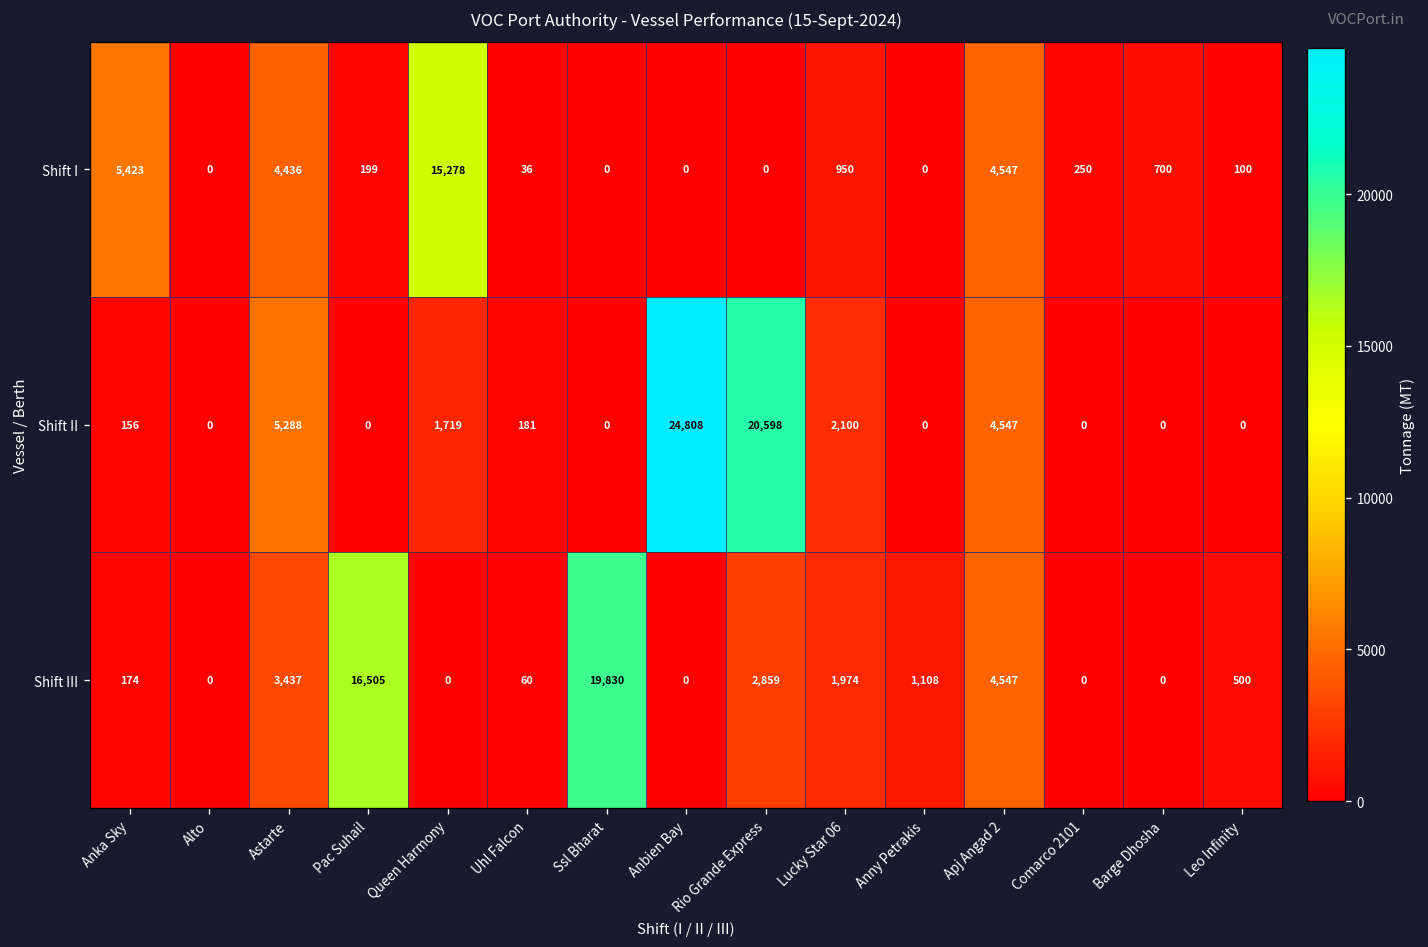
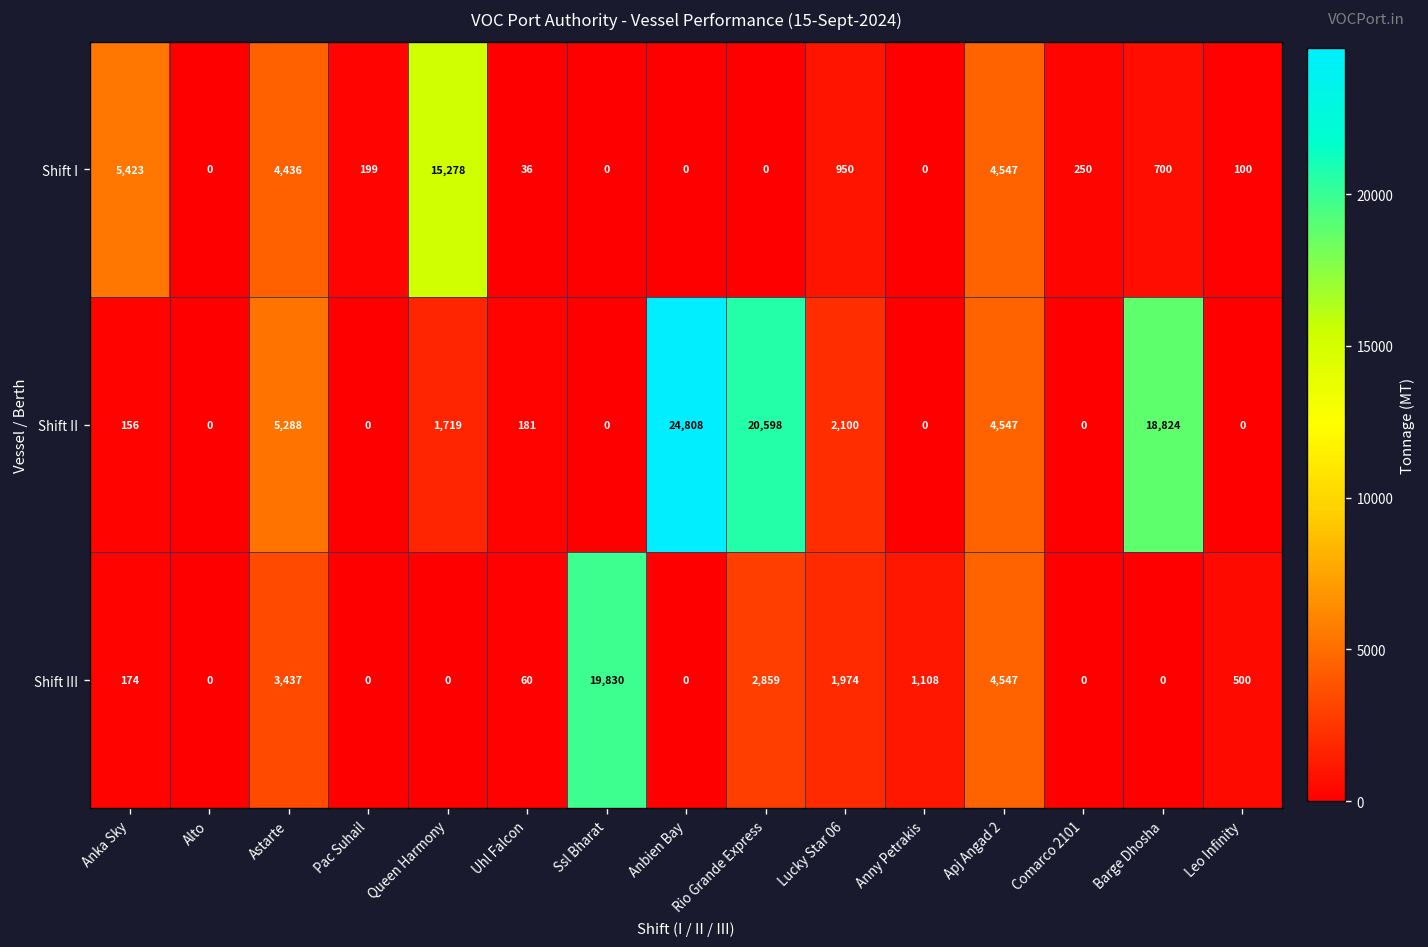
  {
    "Shift I": {
      "Anka Sky": "5,423",
      "Alto": "0",
      "Astarte": "4,436",
      "Pac Suhail": "199",
      "Queen Harmony": "15,278",
      "Uhl Falcon": "36",
      "Ssl Bharat": "0",
      "Anbien Bay": "0",
      "Rio Grande Express": "0",
      "Lucky Star 06": "950",
      "Anny Petrakis": "0",
      "Apj Angad 2": "4,547",
      "Comarco 2101": "250",
      "Barge Dhosha": "700",
      "Leo Infinity": "100"
    },
    "Shift II": {
      "Anka Sky": "156",
      "Alto": "0",
      "Astarte": "5,288",
      "Pac Suhail": "0",
      "Queen Harmony": "1,719",
      "Uhl Falcon": "181",
      "Ssl Bharat": "0",
      "Anbien Bay": "24,808",
      "Rio Grande Express": "20,598",
      "Lucky Star 06": "2,100",
      "Anny Petrakis": "0",
      "Apj Angad 2": "4,547",
      "Comarco 2101": "0",
-     "Barge Dhosha": "0",
+     "Barge Dhosha": "18,824",
      "Leo Infinity": "0"
    },
    "Shift III": {
      "Anka Sky": "174",
      "Alto": "0",
      "Astarte": "3,437",
-     "Pac Suhail": "16,505",
+     "Pac Suhail": "0",
      "Queen Harmony": "0",
      "Uhl Falcon": "60",
      "Ssl Bharat": "19,830",
      "Anbien Bay": "0",
      "Rio Grande Express": "2,859",
      "Lucky Star 06": "1,974",
      "Anny Petrakis": "1,108",
      "Apj Angad 2": "4,547",
      "Comarco 2101": "0",
      "Barge Dhosha": "0",
      "Leo Infinity": "500"
    }
  }
